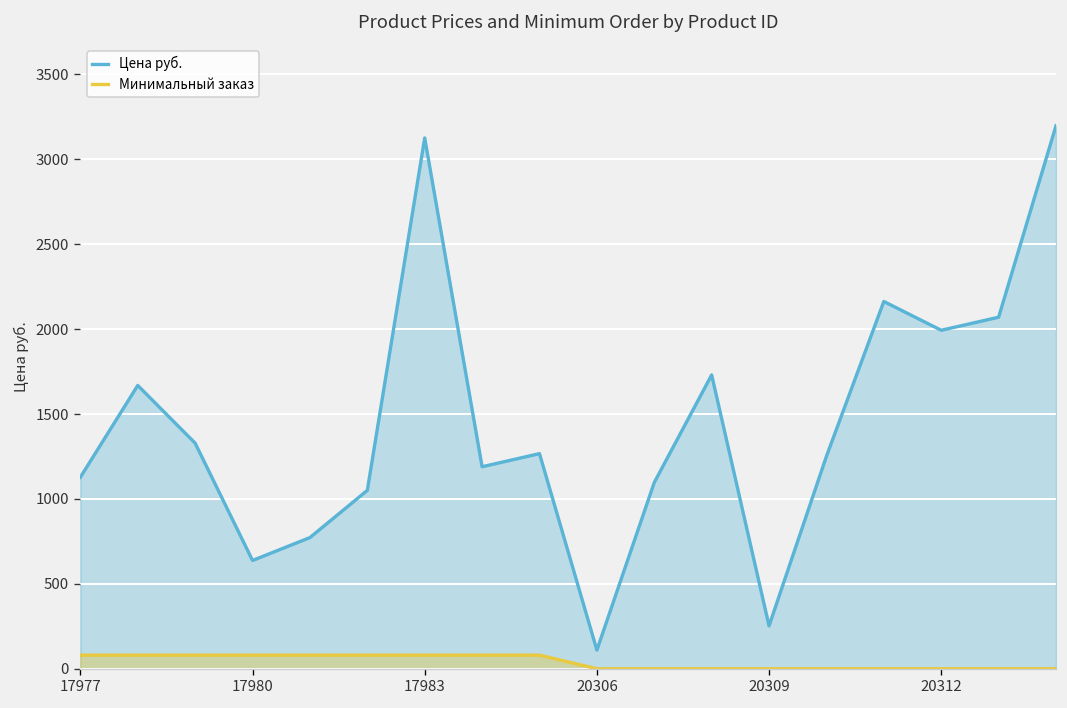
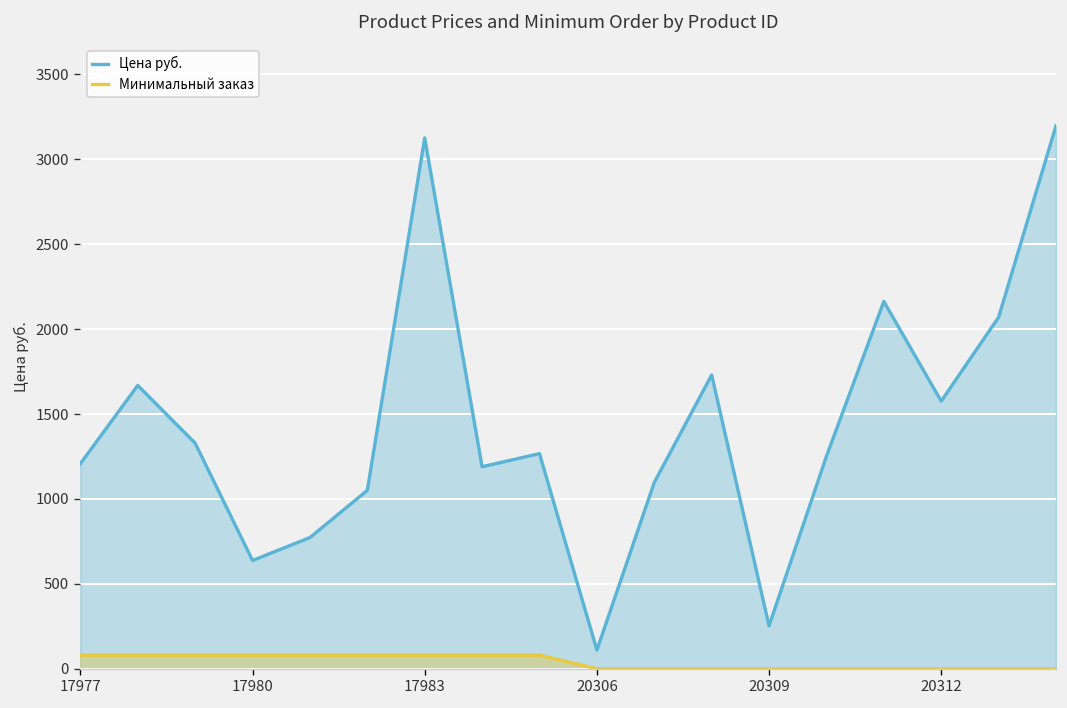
  {
    "Цена руб.": {
-     "17977": 1130,
+     "17977": 1210,
      "17980": 640,
      "17983": 3130,
      "20306": 110,
      "20309": 250,
-     "20312": 1990
+     "20312": 1580
    },
    "Минимальный заказ": {
      "17977": 80,
      "17980": 80,
      "17983": 80,
      "20306": 0,
      "20309": 0,
      "20312": 0
    }
  }
